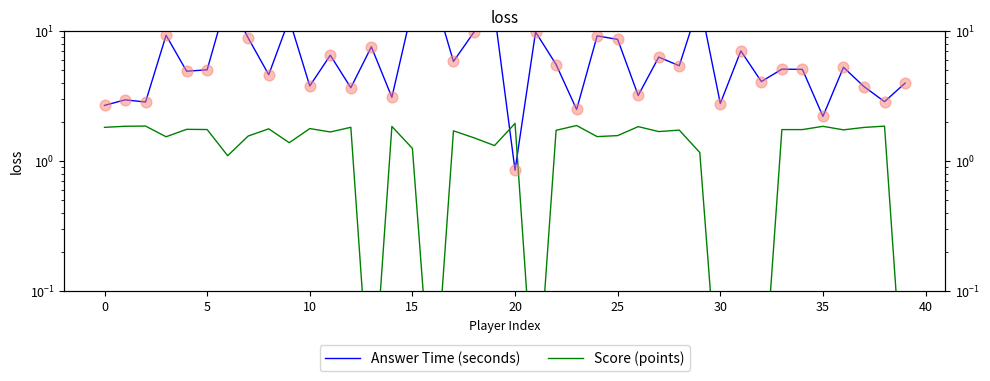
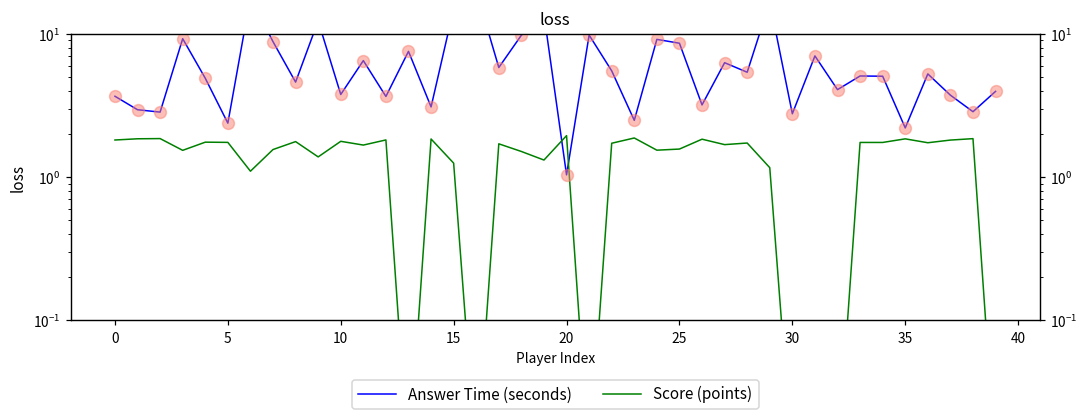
  {
    "Answer Time (seconds)": {
-     "0": 2.7,
-     "5": 5.0,
+     "0": 3.7,
+     "5": 2.4,
      "10": 3.8,
-     "20": 0.9,
+     "20": 1.0,
      "25": 9,
      "30": 2.8,
      "35": 2.2
    },
    "Score (points)": {
      "0": 1.8,
      "5": 1.7,
      "10": 1.8,
      "15": 1.3,
      "20": 1.9,
      "25": 1.6,
      "35": 1.9
    }
  }
